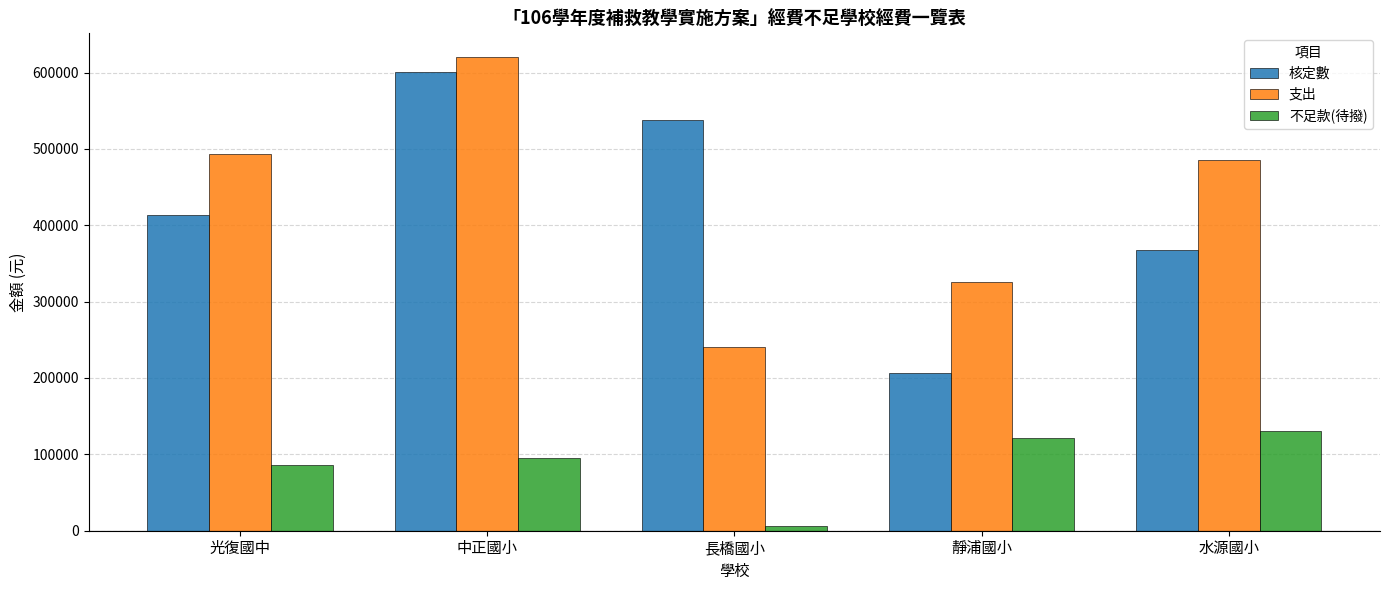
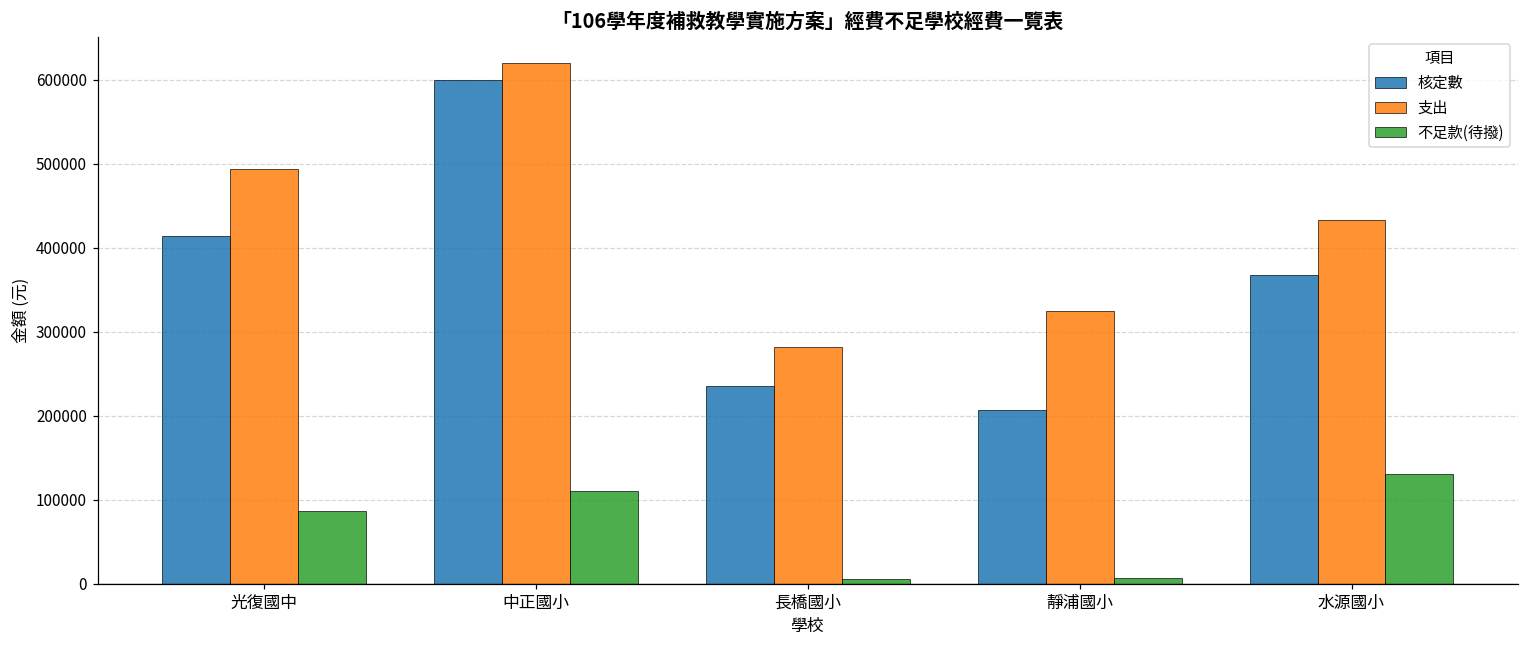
  {
    "核定數": {
      "光復國中": 410000,
      "中正國小": 600000,
-     "長橋國小": 540000,
+     "長橋國小": 230000,
      "靜浦國小": 210000,
      "水源國小": 370000
    },
    "支出": {
      "光復國中": 490000,
      "中正國小": 620000,
-     "長橋國小": 240000,
+     "長橋國小": 280000,
      "靜浦國小": 330000,
-     "水源國小": 490000
+     "水源國小": 430000
    },
    "不足款(待撥)": {
      "光復國中": 90000,
-     "中正國小": 100000,
+     "中正國小": 110000,
      "長橋國小": 10000,
-     "靜浦國小": 120000,
+     "靜浦國小": 10000,
      "水源國小": 130000
    }
  }
